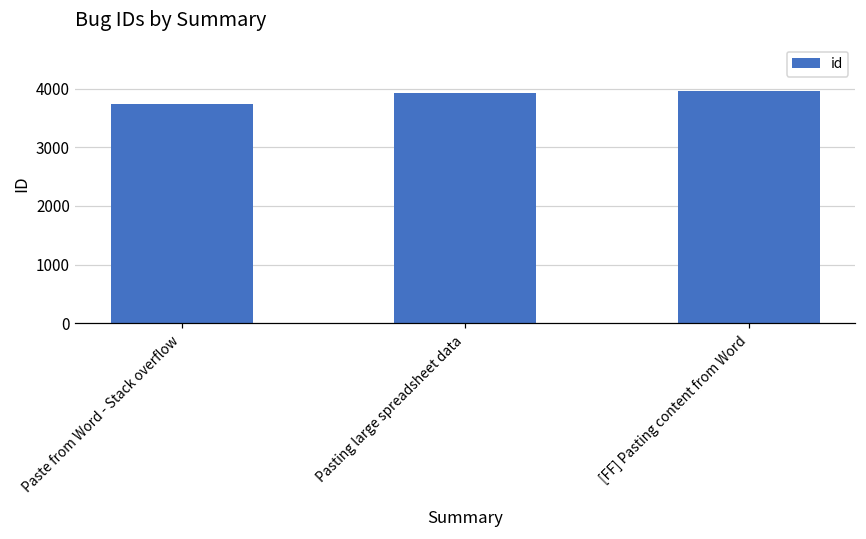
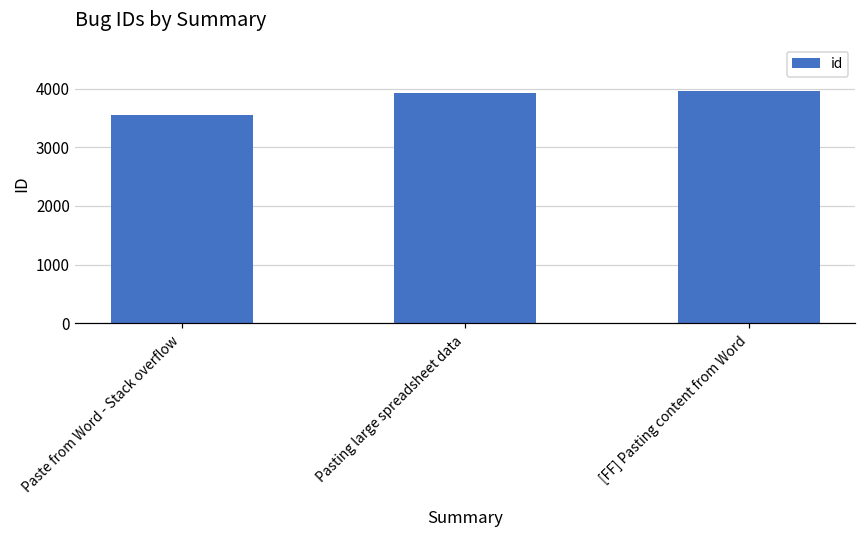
  {
-   "Paste from Word - Stack overflow": 3700,
+   "Paste from Word - Stack overflow": 3600,
    "Pasting large spreadsheet data": 3900,
    "[FF] Pasting content from Word": 4000
  }
